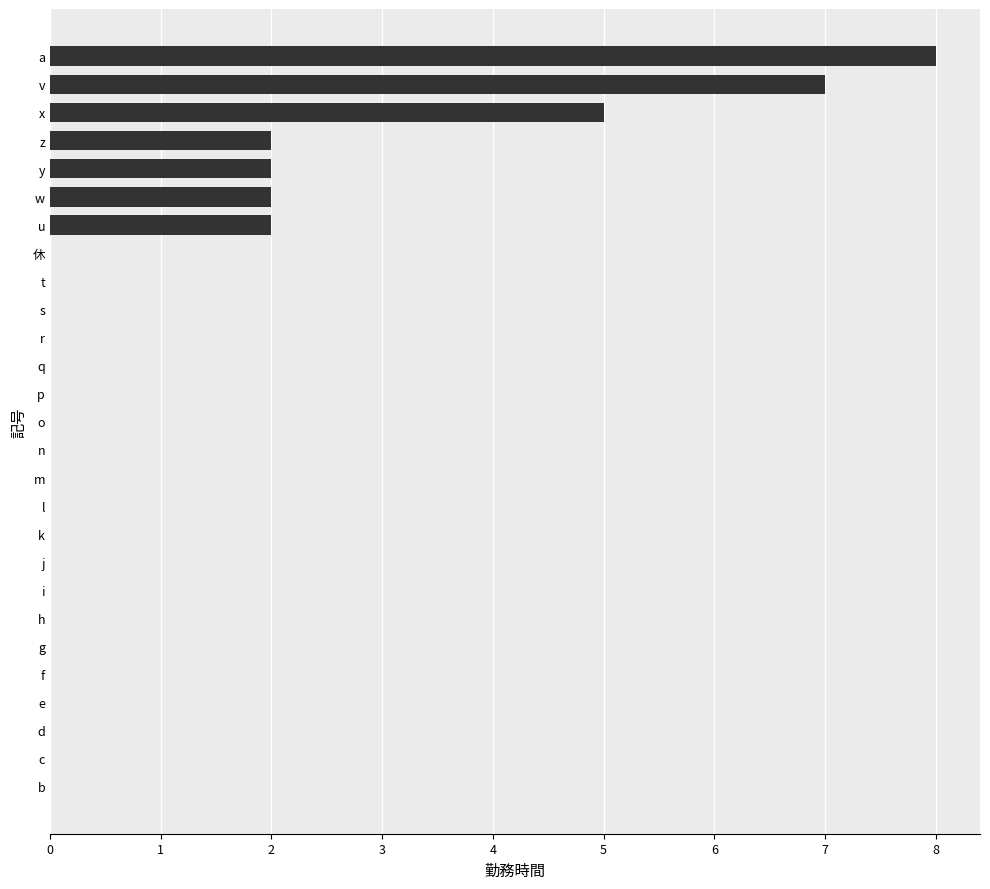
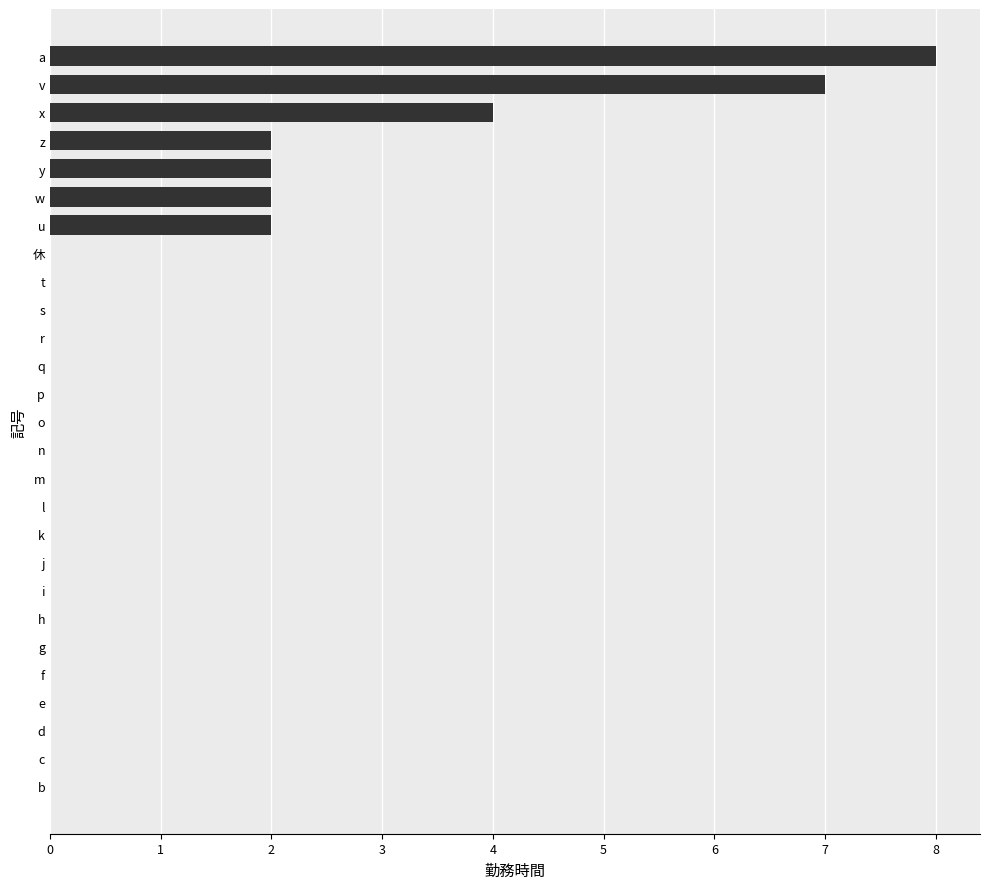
  {
    "a": 8,
    "v": 7,
-   "x": 5,
+   "x": 4,
    "z": 2,
    "y": 2,
    "w": 2,
    "u": 2,
    "休": 0,
    "t": 0,
    "s": 0,
    "r": 0,
    "q": 0,
    "p": 0,
    "o": 0,
    "n": 0,
    "m": 0,
    "l": 0,
    "k": 0,
    "j": 0,
    "i": 0,
    "h": 0,
    "g": 0,
    "f": 0,
    "e": 0,
    "d": 0,
    "c": 0,
    "b": 0
  }
